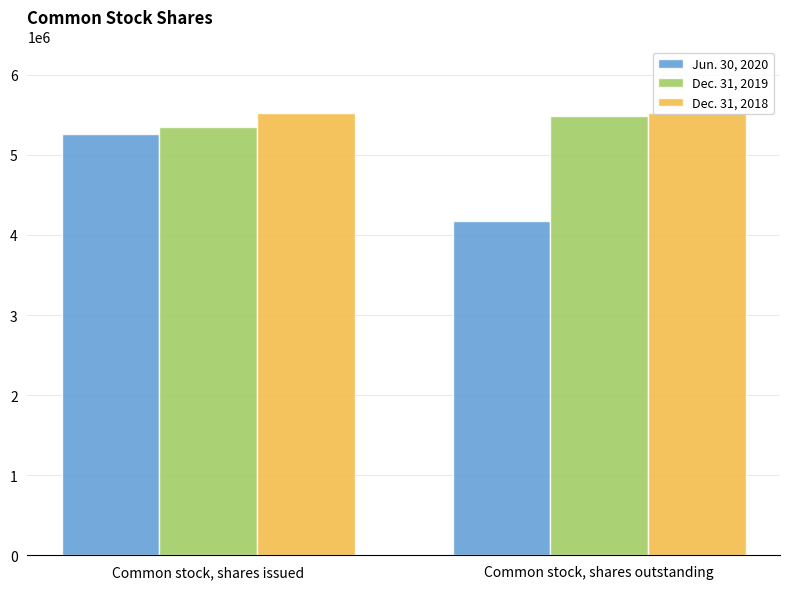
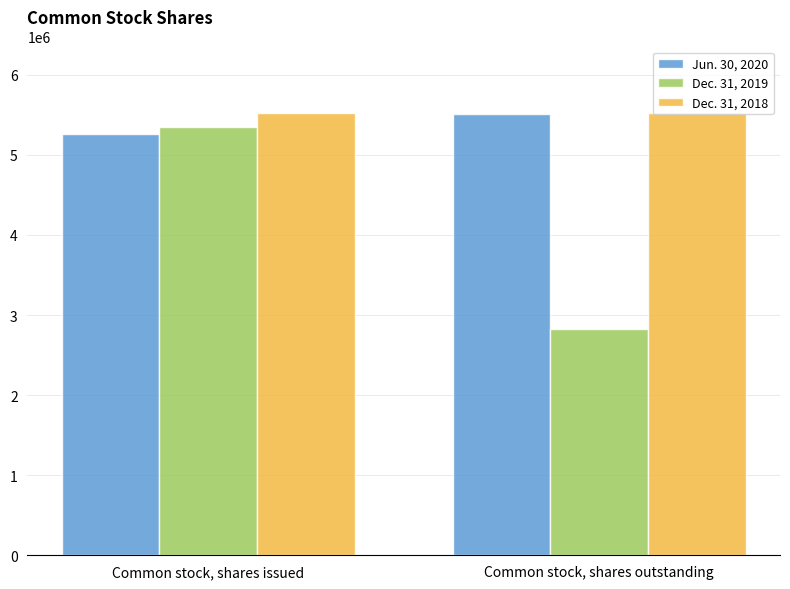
  {
    "Jun. 30, 2020": {
      "Common stock, shares issued": 5300000,
-     "Common stock, shares outstanding": 4200000
+     "Common stock, shares outstanding": 5500000
    },
    "Dec. 31, 2019": {
      "Common stock, shares issued": 5400000,
-     "Common stock, shares outstanding": 5500000
+     "Common stock, shares outstanding": 2800000
    },
    "Dec. 31, 2018": {
      "Common stock, shares issued": 5500000
    }
  }
